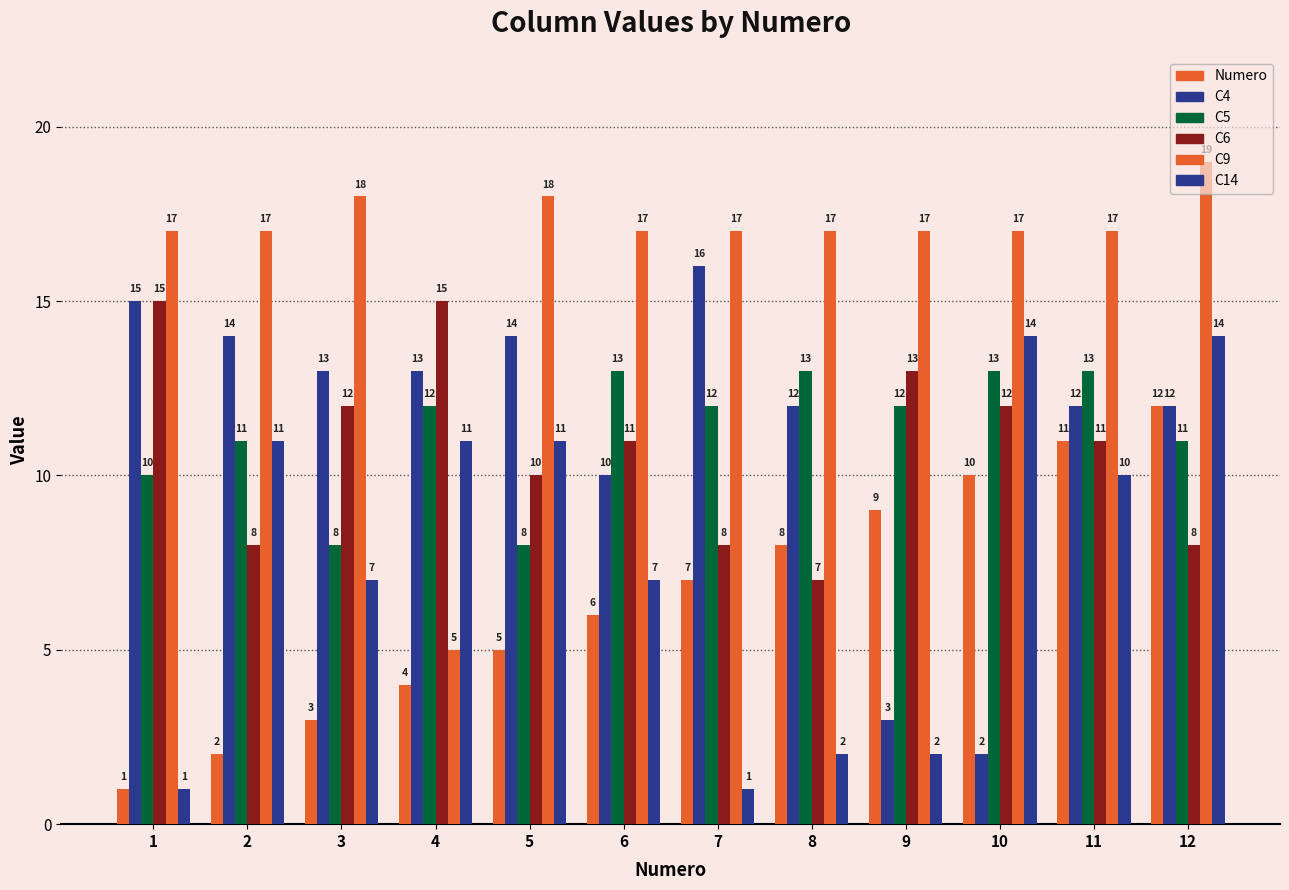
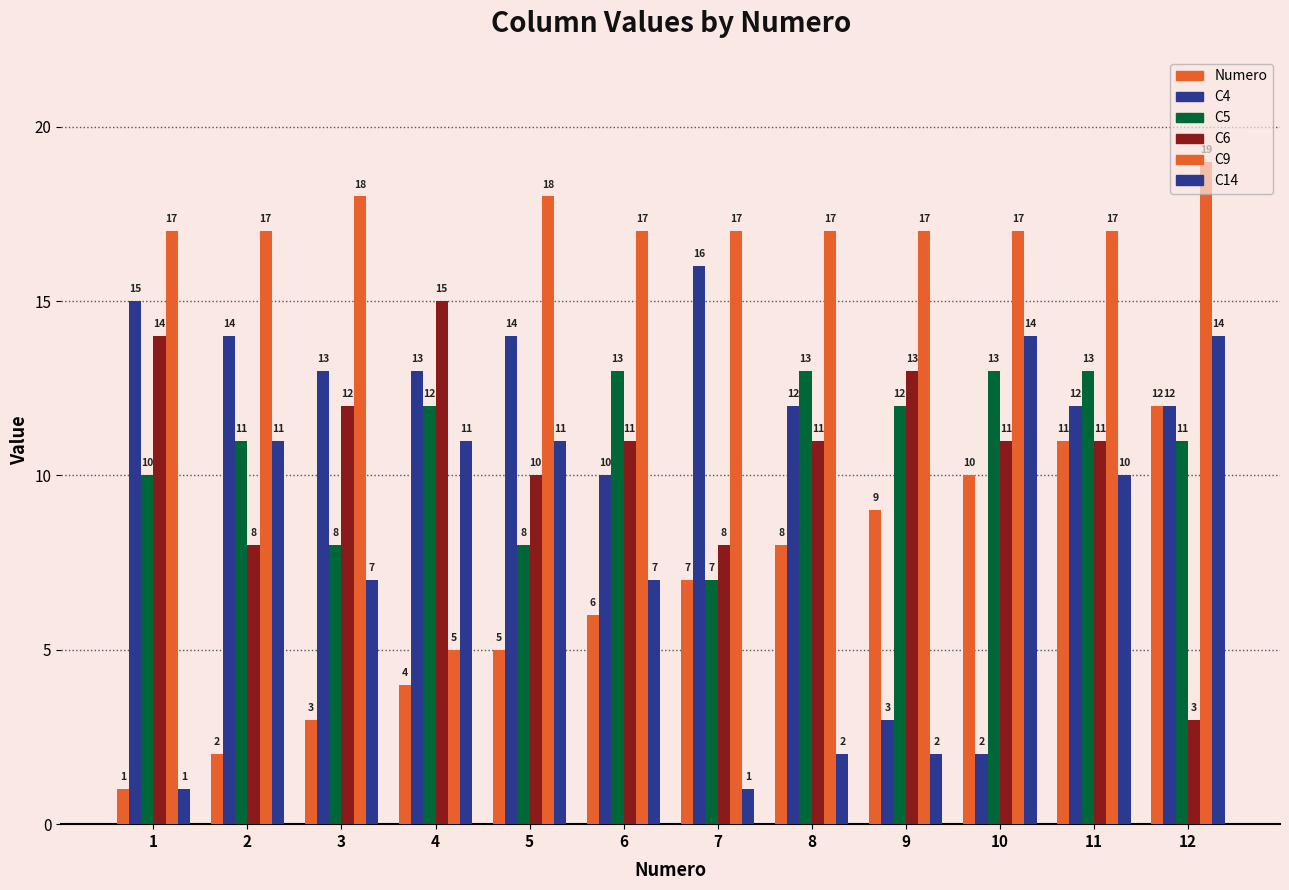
  {
    "C5": {
      "1": 10,
      "2": 11,
      "3": 8,
      "4": 12,
      "5": 8,
      "6": 13,
-     "7": 12,
+     "7": 7,
      "8": 13,
      "9": 12,
      "10": 13,
      "11": 13,
      "12": 11
    },
    "C6": {
-     "1": 15,
+     "1": 14,
      "2": 8,
      "3": 12,
      "4": 15,
      "5": 10,
      "6": 11,
      "7": 8,
-     "8": 7,
+     "8": 11,
      "9": 13,
-     "10": 12,
+     "10": 11,
      "11": 11,
-     "12": 8
+     "12": 3
    }
  }
